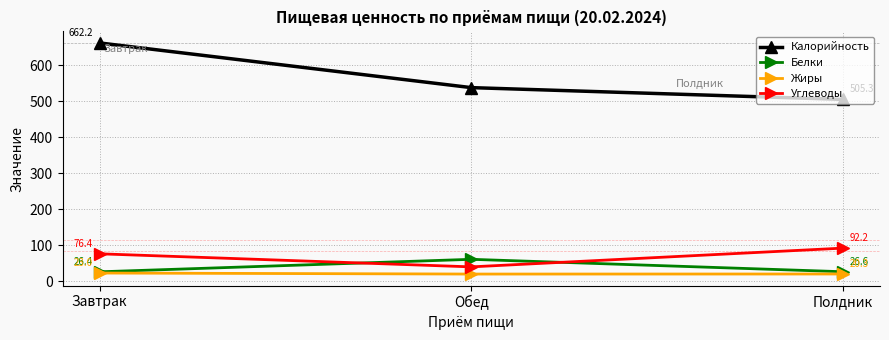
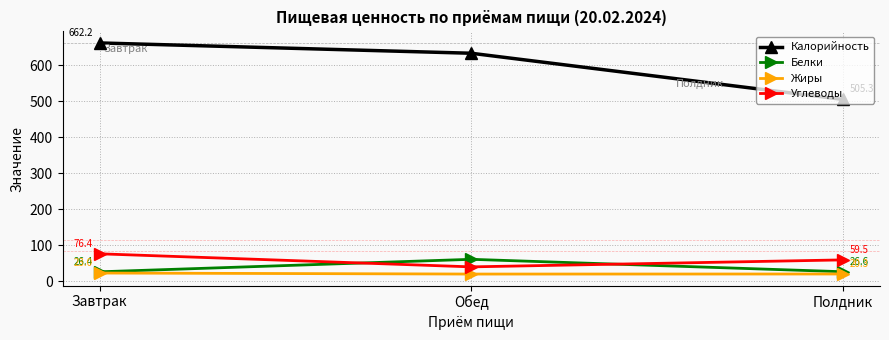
  {
    "Калорийность": {
-     "Обед": 540
+     "Обед": 630
    },
    "Белки": {
      "Обед": 60
    },
    "Жиры": {
      "Обед": 20
    },
    "Углеводы": {
      "Завтрак": 76.4,
-     "Полдник": 92.2
+     "Полдник": 59.5
    }
  }
